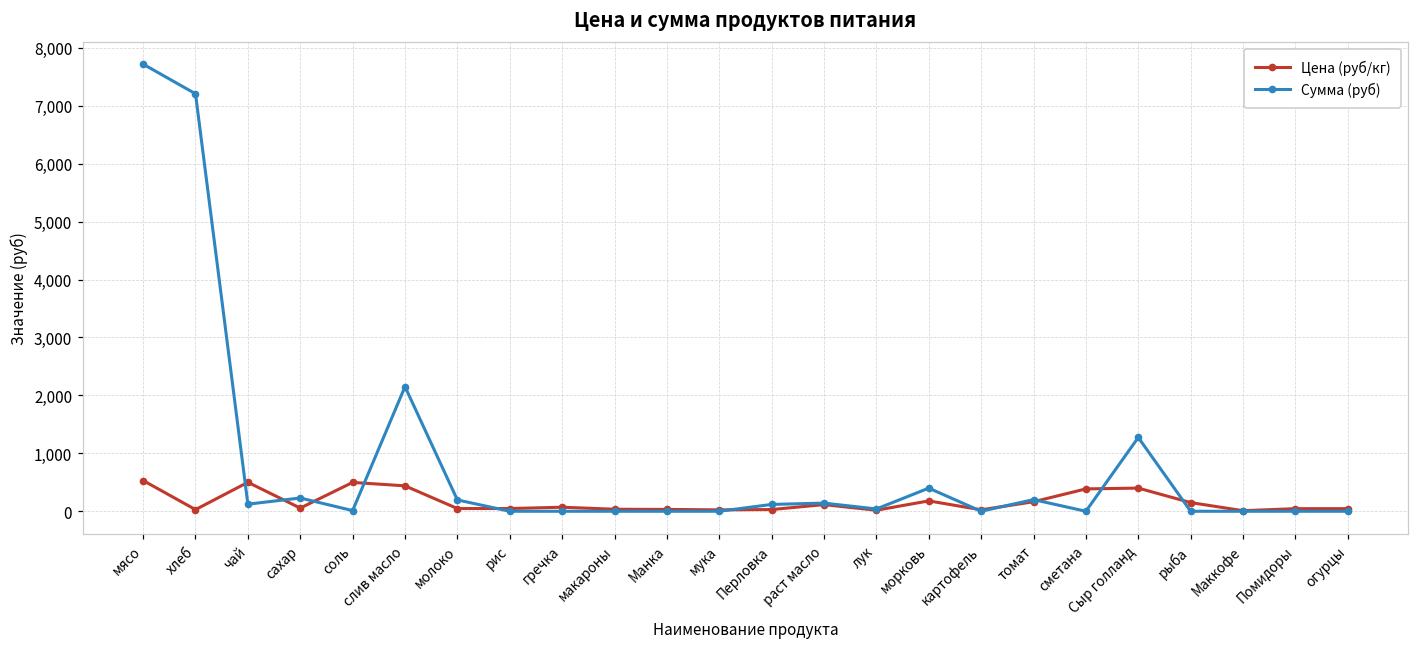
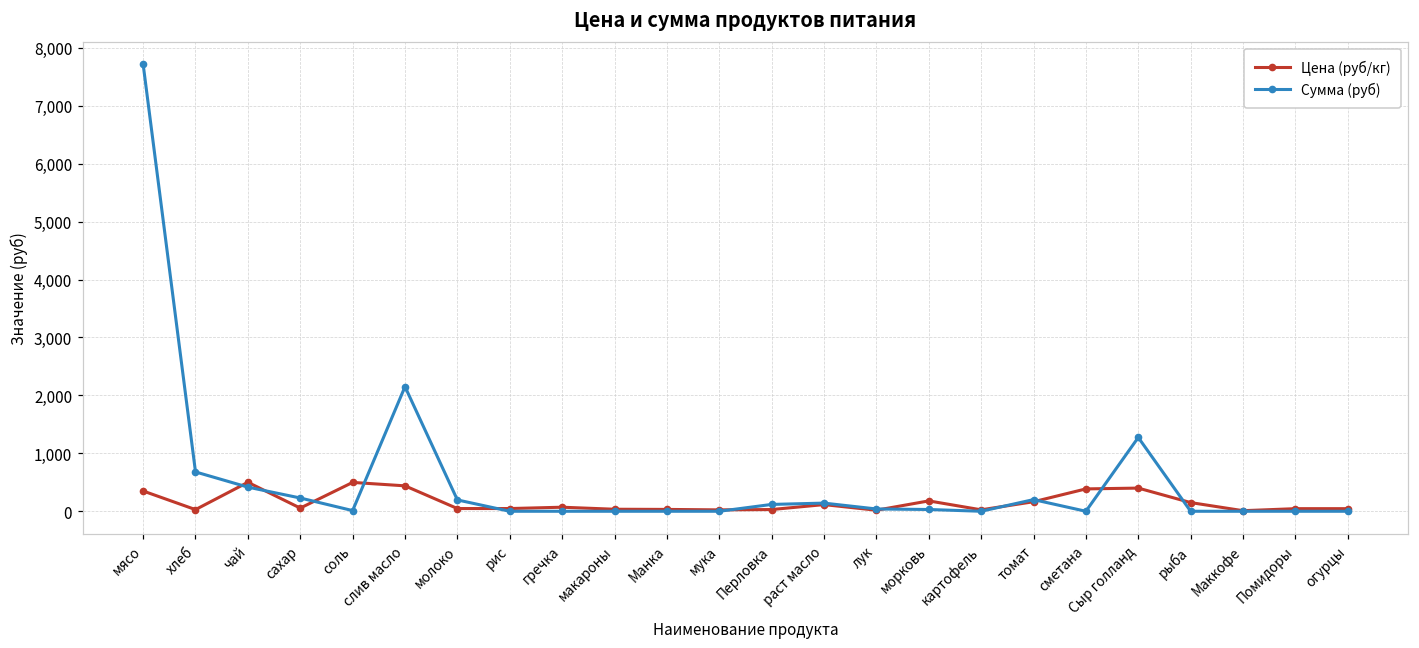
  {
    "Цена (руб/кг)": {
-     "мясо": "500",
+     "мясо": "400",
      "хлеб": "0",
      "чай": "500",
      "сахар": "100",
      "соль": "500",
      "слив масло": "400",
      "молоко": "0",
      "гречка": "100",
      "Перловка": "0",
      "морковь": "200",
      "сметана": "400",
      "Сыр голланд": "400",
      "рыба": "200"
    },
    "Сумма (руб)": {
      "мясо": "7,700",
-     "хлеб": "7,200",
-     "чай": "100",
+     "хлеб": "700",
+     "чай": "400",
      "сахар": "200",
      "соль": "0",
      "слив масло": "2,200",
      "молоко": "200",
      "гречка": "0",
      "Перловка": "100",
-     "морковь": "400",
+     "морковь": "0",
      "сметана": "0",
      "Сыр голланд": "1,300",
      "рыба": "0"
    }
  }
